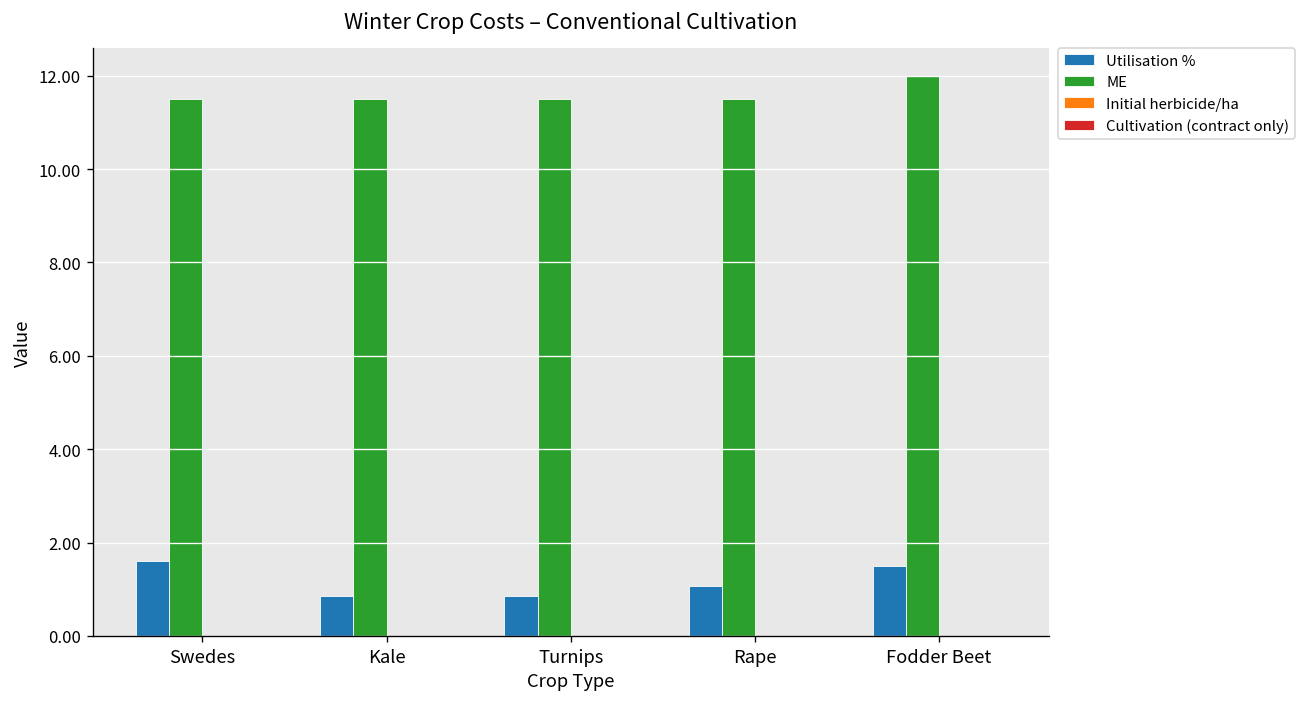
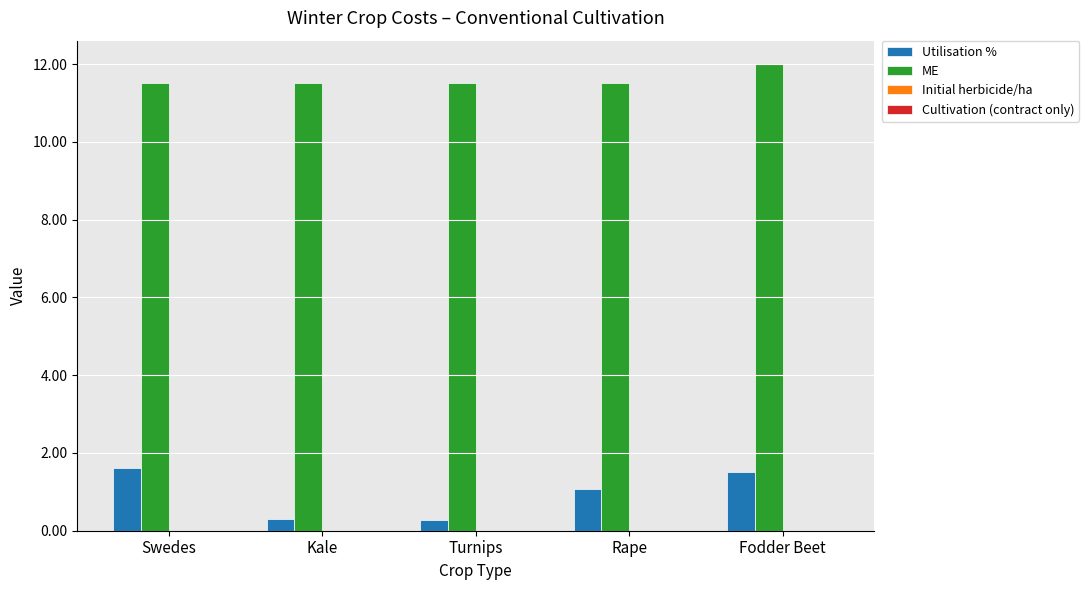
  {
    "Utilisation %": {
      "Swedes": 1.6,
-     "Kale": 0.9,
-     "Turnips": 0.9,
+     "Kale": 0.3,
+     "Turnips": 0.3,
      "Rape": 1.1,
      "Fodder Beet": 1.5
    },
    "ME": {
      "Swedes": 11.5,
      "Kale": 11.5,
      "Turnips": 11.5,
      "Rape": 11.5,
      "Fodder Beet": 12.0
    },
    "Initial herbicide/ha": {
      "Swedes": 0.0,
      "Kale": 0.0,
      "Turnips": 0.0,
      "Rape": 0.0,
      "Fodder Beet": 0.0
    },
    "Cultivation (contract only)": {
      "Swedes": 0.0,
      "Kale": 0.0,
      "Turnips": 0.0,
      "Rape": 0.0,
      "Fodder Beet": 0.0
    }
  }
